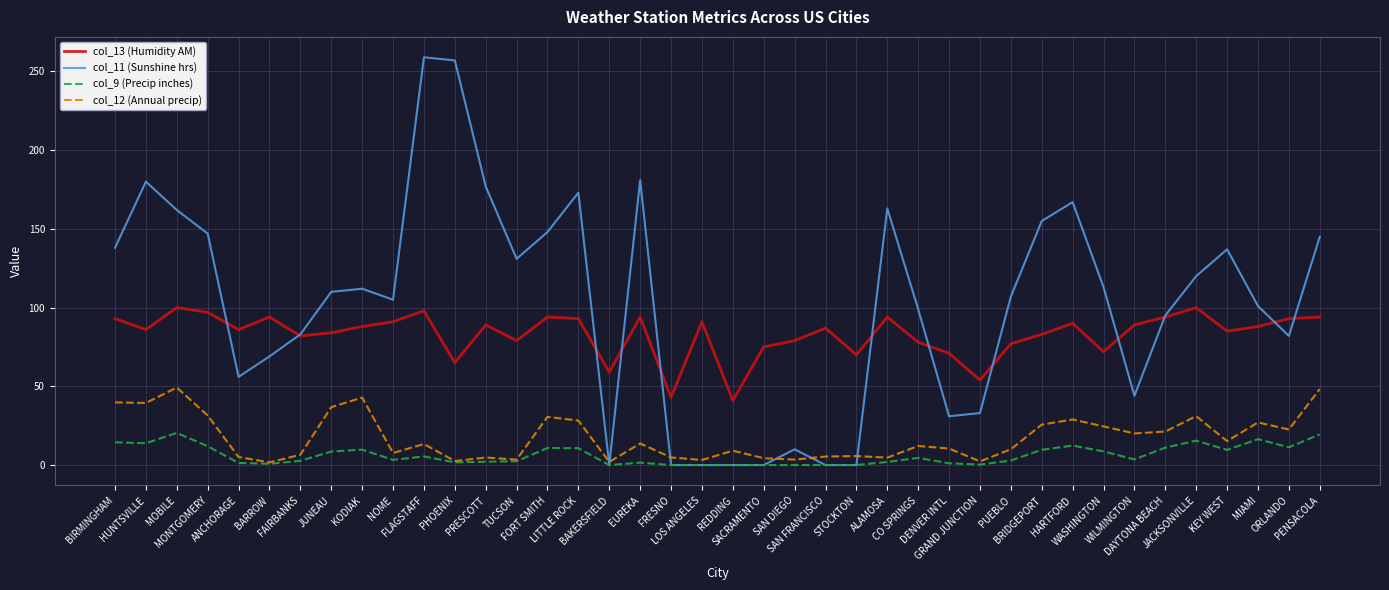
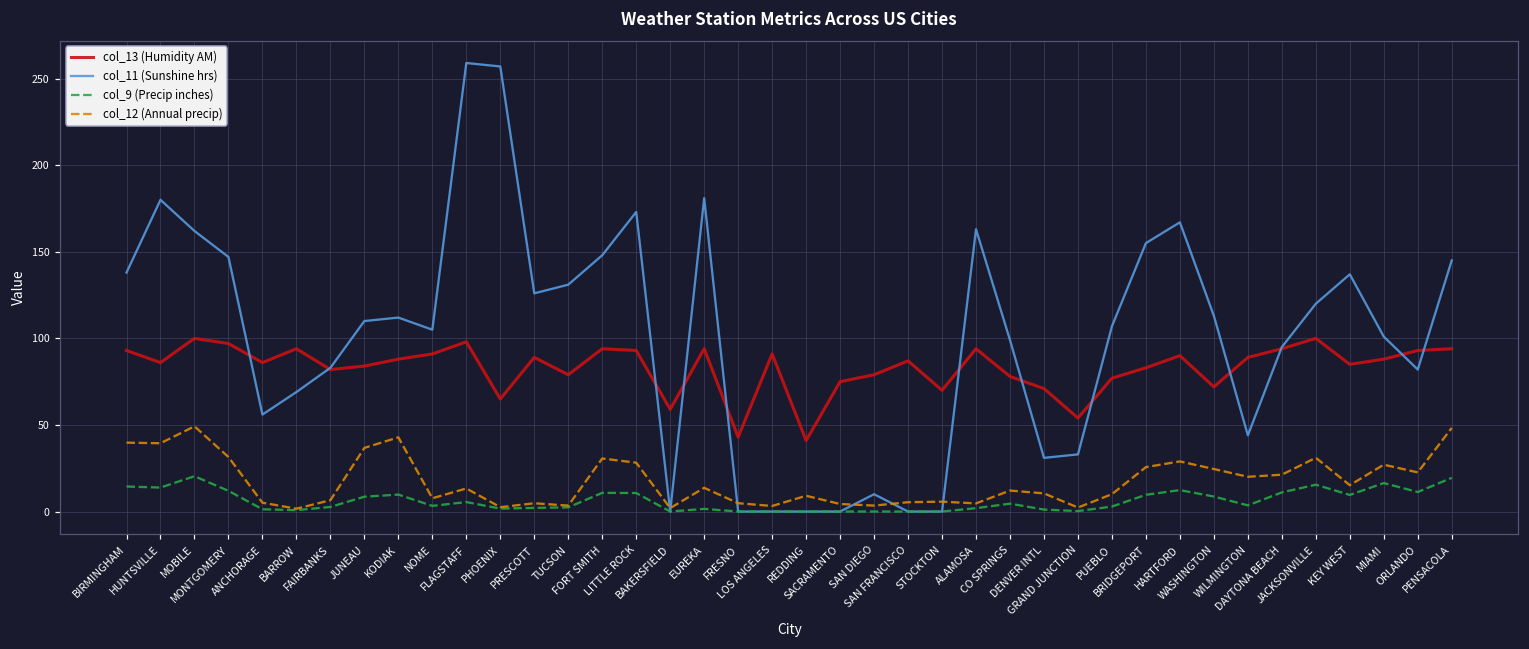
  {
    "col_13 (Humidity AM)": {
      "BIRMINGHAM": 93,
      "HUNTSVILLE": 86,
      "MOBILE": 100,
      "MONTGOMERY": 97,
      "ANCHORAGE": 86,
      "BARROW": 94,
      "JUNEAU": 84,
      "KODIAK": 88,
      "NOME": 91,
      "FLAGSTAFF": 98,
      "PHOENIX": 65,
      "PRESCOTT": 89,
      "TUCSON": 79,
      "FORT SMITH": 94,
      "LITTLE ROCK": 93,
      "BAKERSFIELD": 59,
      "EUREKA": 94,
      "FRESNO": 43,
      "LOS ANGELES": 91,
      "REDDING": 41,
      "SACRAMENTO": 75,
      "SAN DIEGO": 79,
      "SAN FRANCISCO": 87,
      "STOCKTON": 70,
      "ALAMOSA": 94,
      "CO SPRINGS": 78,
      "DENVER INTL": 71,
      "GRAND JUNCTION": 54,
      "PUEBLO": 77,
      "BRIDGEPORT": 83,
      "HARTFORD": 90,
      "WASHINGTON": 72,
      "WILMINGTON": 89,
      "JACKSONVILLE": 100,
      "KEY WEST": 85,
      "MIAMI": 88,
      "ORLANDO": 93,
      "PENSACOLA": 94
    },
    "col_11 (Sunshine hrs)": {
      "BIRMINGHAM": 138,
      "HUNTSVILLE": 180,
      "MOBILE": 162,
      "MONTGOMERY": 147,
      "ANCHORAGE": 56,
      "BARROW": 69,
      "JUNEAU": 110,
      "KODIAK": 112,
      "NOME": 105,
      "FLAGSTAFF": 259,
      "PHOENIX": 257,
-     "PRESCOTT": 177,
+     "PRESCOTT": 126,
      "TUCSON": 131,
      "FORT SMITH": 148,
      "LITTLE ROCK": 173,
      "EUREKA": 181,
      "SAN DIEGO": 10,
      "ALAMOSA": 163,
      "CO SPRINGS": 99,
      "DENVER INTL": 31,
      "GRAND JUNCTION": 33,
      "PUEBLO": 107,
      "BRIDGEPORT": 155,
      "HARTFORD": 167,
      "WASHINGTON": 113,
      "WILMINGTON": 44,
      "JACKSONVILLE": 120,
      "KEY WEST": 137,
      "MIAMI": 101,
      "ORLANDO": 82,
      "PENSACOLA": 145
    },
    "col_9 (Precip inches)": {
      "BIRMINGHAM": 14,
      "HUNTSVILLE": 14,
      "MOBILE": 20,
      "MONTGOMERY": 12,
      "ANCHORAGE": 1,
      "FAIRBANKS": 3,
      "JUNEAU": 9,
      "KODIAK": 10,
      "NOME": 3,
      "FLAGSTAFF": 5,
      "PRESCOTT": 2,
      "FORT SMITH": 11,
      "LITTLE ROCK": 11,
      "EUREKA": 2,
      "SAN DIEGO": 0,
      "ALAMOSA": 2,
      "CO SPRINGS": 5,
      "DENVER INTL": 1,
      "GRAND JUNCTION": 0,
      "PUEBLO": 3,
      "BRIDGEPORT": 10,
      "HARTFORD": 12,
      "WASHINGTON": 9,
      "WILMINGTON": 4,
      "DAYTONA BEACH": 11,
      "JACKSONVILLE": 16,
      "KEY WEST": 10,
      "MIAMI": 16,
      "ORLANDO": 11,
      "PENSACOLA": 19
    },
    "col_12 (Annual precip)": {
      "BIRMINGHAM": 40,
      "HUNTSVILLE": 39,
      "MOBILE": 49,
      "MONTGOMERY": 31,
      "ANCHORAGE": 5,
      "FAIRBANKS": 7,
      "JUNEAU": 37,
      "KODIAK": 43,
      "NOME": 8,
      "FLAGSTAFF": 13,
      "PRESCOTT": 5,
      "FORT SMITH": 31,
      "LITTLE ROCK": 28,
      "BAKERSFIELD": 2,
      "EUREKA": 14,
      "FRESNO": 5,
      "LOS ANGELES": 3,
      "REDDING": 9,
      "SACRAMENTO": 4,
      "SAN DIEGO": 3,
      "SAN FRANCISCO": 5,
      "STOCKTON": 6,
      "ALAMOSA": 5,
      "CO SPRINGS": 12,
      "DENVER INTL": 10,
      "GRAND JUNCTION": 2,
      "PUEBLO": 10,
      "BRIDGEPORT": 26,
      "HARTFORD": 29,
      "WASHINGTON": 25,
      "WILMINGTON": 20,
      "DAYTONA BEACH": 21,
      "JACKSONVILLE": 31,
      "KEY WEST": 15,
      "MIAMI": 27,
      "ORLANDO": 23,
      "PENSACOLA": 48
    }
  }
